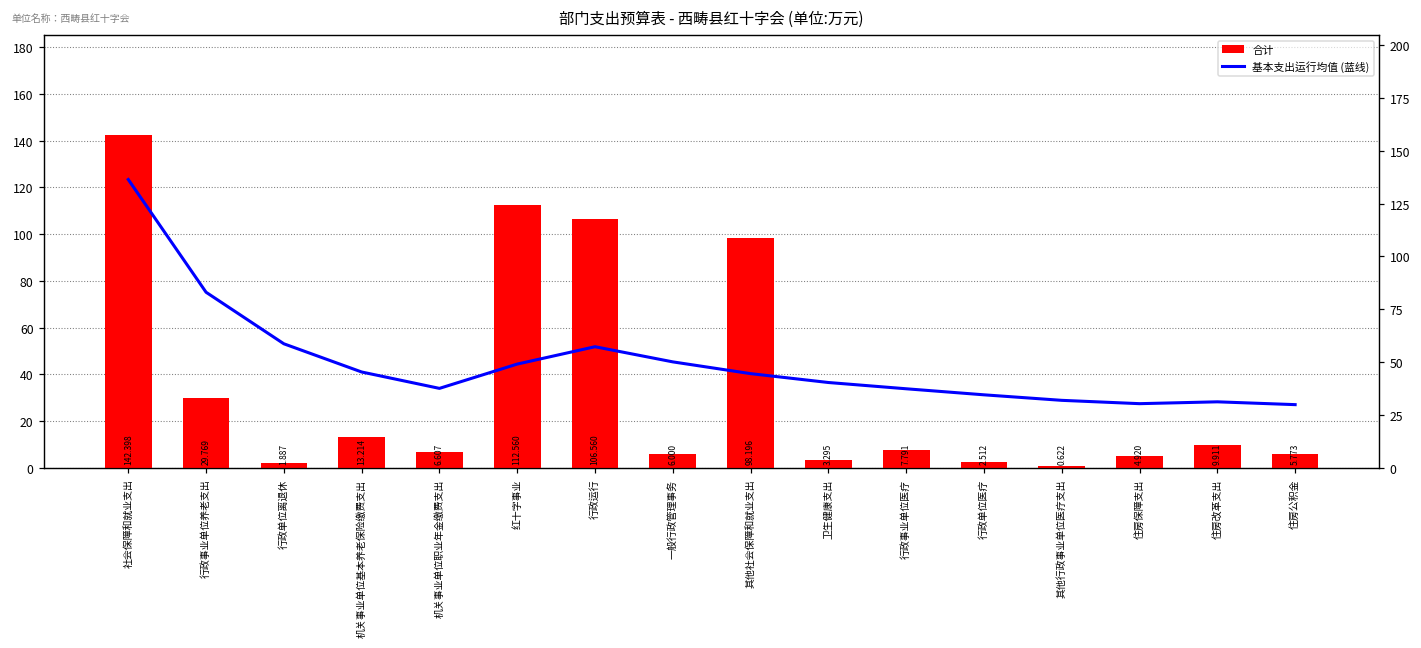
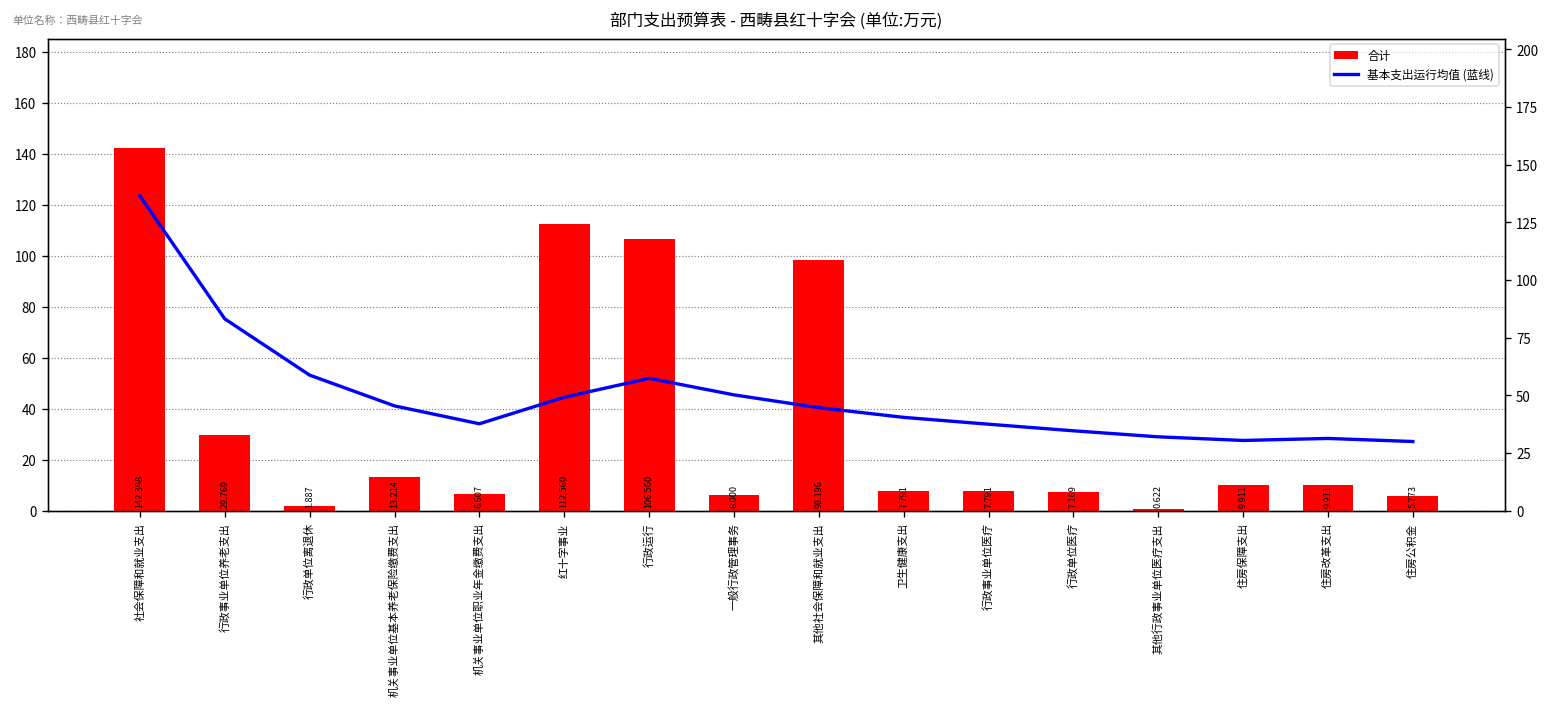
  {
    "合计": {
      "社会保障和就业支出": 142.398,
      "行政事业单位养老支出": 29.769,
      "行政单位离退休": 1.887,
      "机关事业单位基本养老保险缴费支出": 13.214,
      "机关事业单位职业年金缴费支出": 6.607,
      "红十字事业": 112.560,
      "行政运行": 106.560,
      "一般行政管理事务": 6.000,
      "其他社会保障和就业支出": 98.196,
-     "卫生健康支出": 3.295,
+     "卫生健康支出": 7.791,
      "行政事业单位医疗": 7.791,
-     "行政单位医疗": 2.512,
+     "行政单位医疗": 7.169,
      "其他行政事业单位医疗支出": 0.622,
-     "住房保障支出": 4.920,
+     "住房保障支出": 9.911,
      "住房改革支出": 9.911,
      "住房公积金": 5.773
    }
  }
